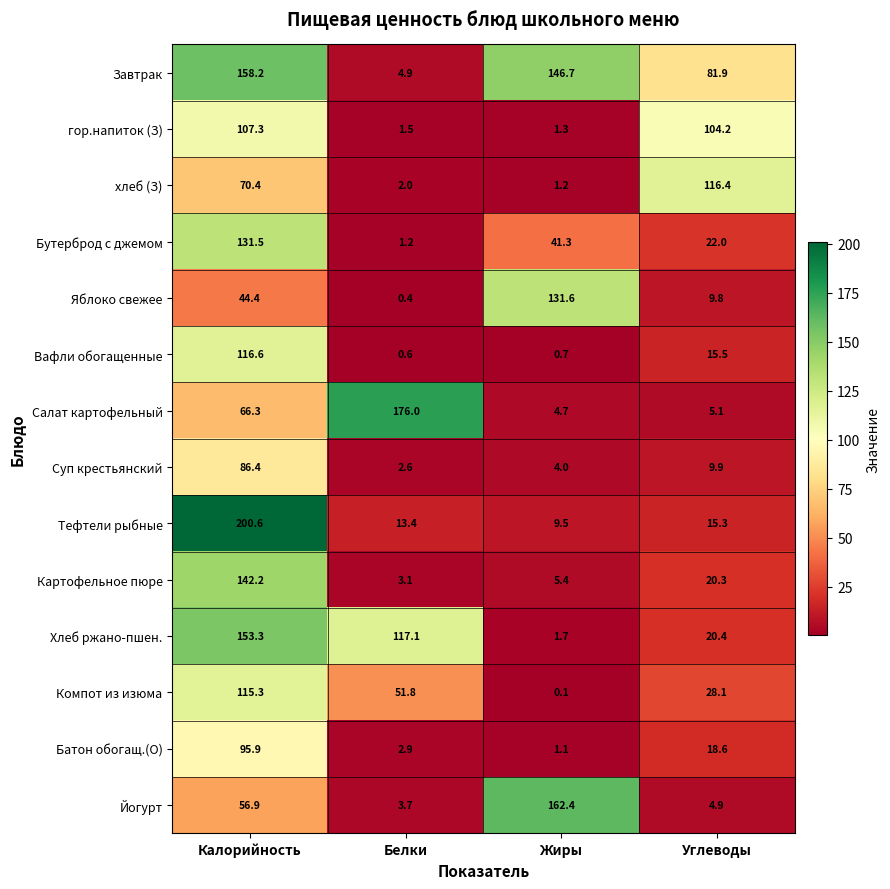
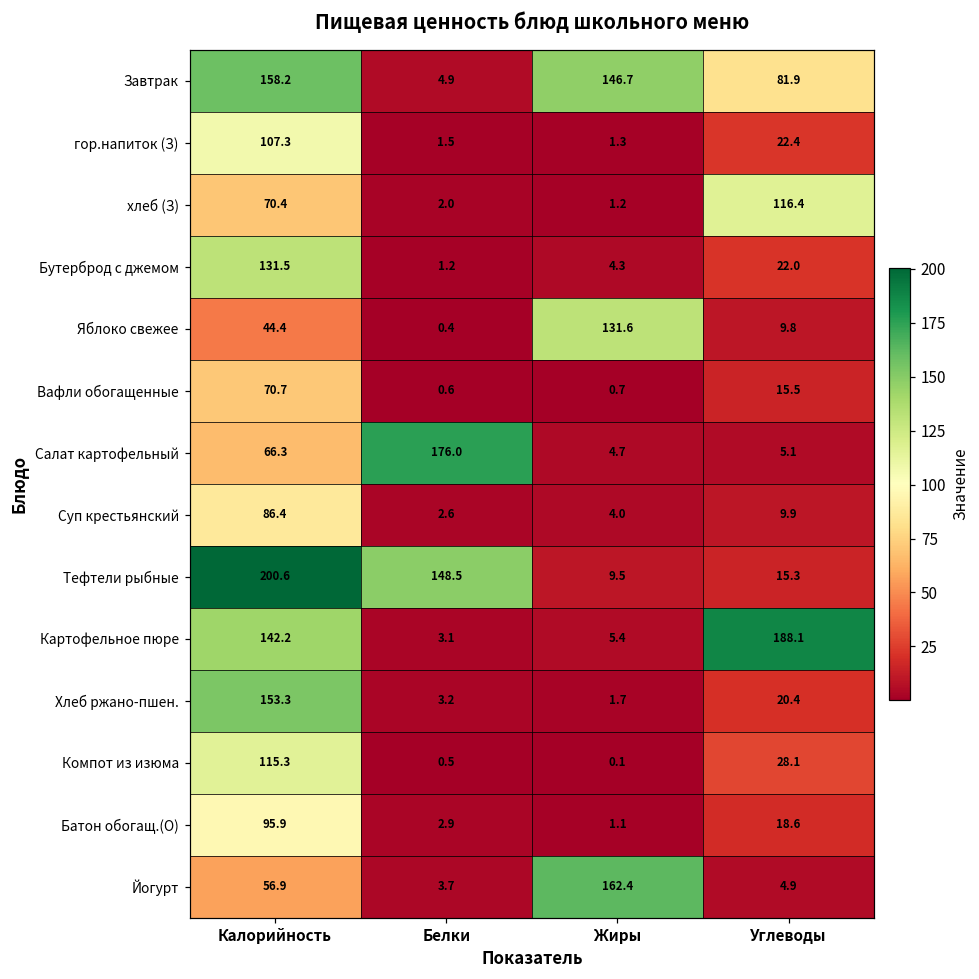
  {
    "Завтрак": {
      "Калорийность": 158.2,
      "Белки": 4.9,
      "Жиры": 146.7,
      "Углеводы": 81.9
    },
    "гор.напиток (З)": {
      "Калорийность": 107.3,
      "Белки": 1.5,
      "Жиры": 1.3,
-     "Углеводы": 104.2
+     "Углеводы": 22.4
    },
    "хлеб (З)": {
      "Калорийность": 70.4,
      "Белки": 2.0,
      "Жиры": 1.2,
      "Углеводы": 116.4
    },
    "Бутерброд с джемом": {
      "Калорийность": 131.5,
      "Белки": 1.2,
-     "Жиры": 41.3,
+     "Жиры": 4.3,
      "Углеводы": 22.0
    },
    "Яблоко свежее": {
      "Калорийность": 44.4,
      "Белки": 0.4,
      "Жиры": 131.6,
      "Углеводы": 9.8
    },
    "Вафли обогащенные": {
-     "Калорийность": 116.6,
+     "Калорийность": 70.7,
      "Белки": 0.6,
      "Жиры": 0.7,
      "Углеводы": 15.5
    },
    "Салат картофельный": {
      "Калорийность": 66.3,
      "Белки": 176.0,
      "Жиры": 4.7,
      "Углеводы": 5.1
    },
    "Суп крестьянский": {
      "Калорийность": 86.4,
      "Белки": 2.6,
      "Жиры": 4.0,
      "Углеводы": 9.9
    },
    "Тефтели рыбные": {
      "Калорийность": 200.6,
-     "Белки": 13.4,
+     "Белки": 148.5,
      "Жиры": 9.5,
      "Углеводы": 15.3
    },
    "Картофельное пюре": {
      "Калорийность": 142.2,
      "Белки": 3.1,
      "Жиры": 5.4,
-     "Углеводы": 20.3
+     "Углеводы": 188.1
    },
    "Хлеб ржано-пшен.": {
      "Калорийность": 153.3,
-     "Белки": 117.1,
+     "Белки": 3.2,
      "Жиры": 1.7,
      "Углеводы": 20.4
    },
    "Компот из изюма": {
      "Калорийность": 115.3,
-     "Белки": 51.8,
+     "Белки": 0.5,
      "Жиры": 0.1,
      "Углеводы": 28.1
    },
    "Батон обогащ.(О)": {
      "Калорийность": 95.9,
      "Белки": 2.9,
      "Жиры": 1.1,
      "Углеводы": 18.6
    },
    "Йогурт": {
      "Калорийность": 56.9,
      "Белки": 3.7,
      "Жиры": 162.4,
      "Углеводы": 4.9
    }
  }
